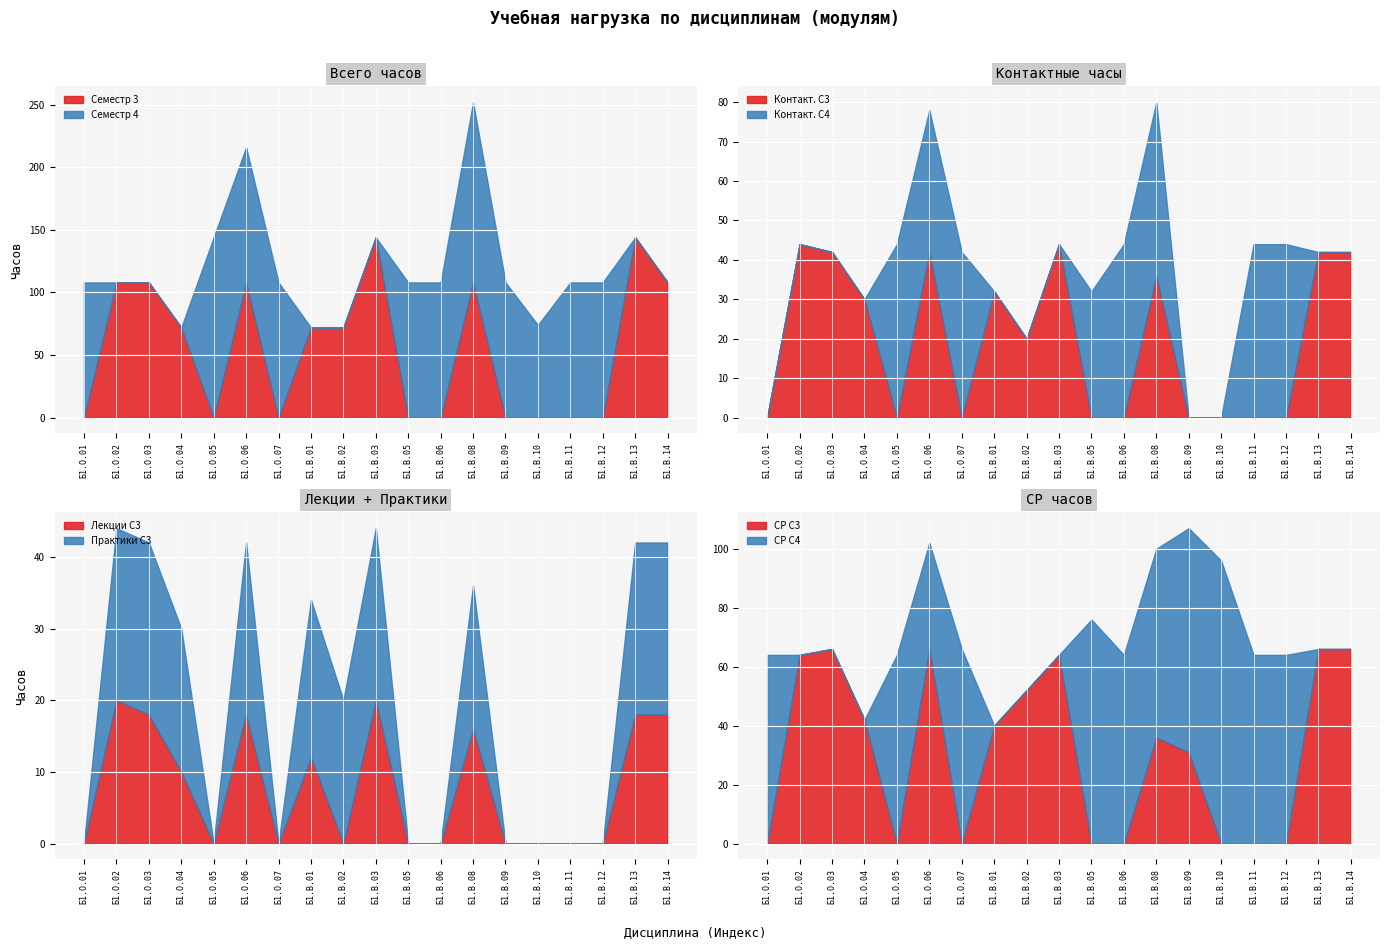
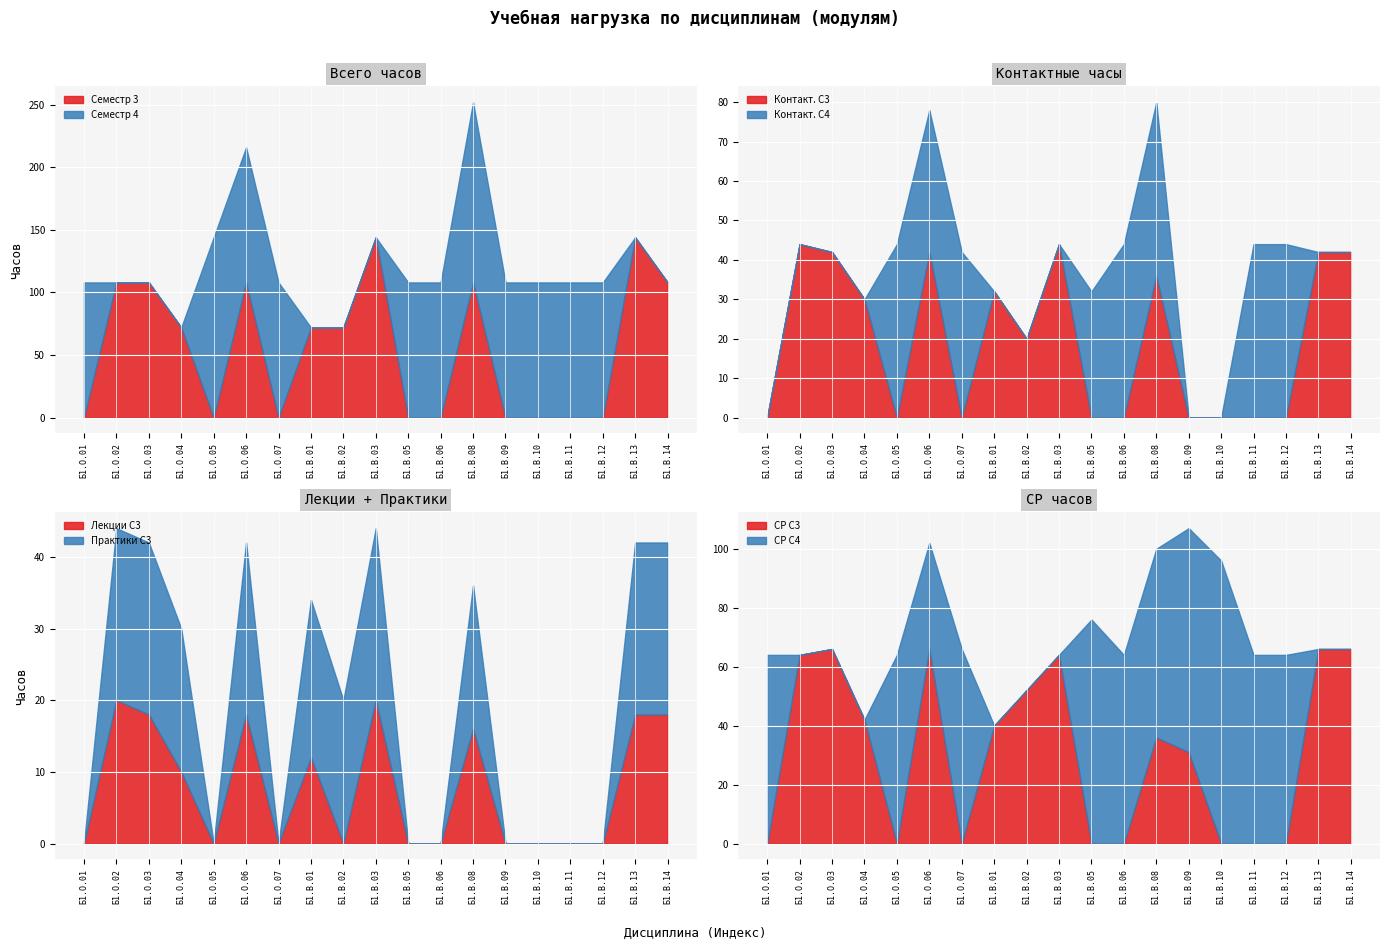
  {
    "Всего часов": {
      "Семестр 3": {
        "Б1.О.01": 0,
        "Б1.О.05": 0,
        "Б1.О.06": 108,
        "Б1.О.07": 0,
        "Б1.В.05": 0,
        "Б1.В.06": 0,
        "Б1.В.08": 108,
        "Б1.В.09": 0,
        "Б1.В.10": 0,
        "Б1.В.11": 0,
        "Б1.В.12": 0
      },
      "Семестр 4": {
        "Б1.О.01": 108,
        "Б1.О.05": 144,
        "Б1.О.06": 108,
        "Б1.О.07": 108,
        "Б1.В.05": 108,
        "Б1.В.06": 108,
        "Б1.В.08": 144,
        "Б1.В.09": 108,
-       "Б1.В.10": 74,
+       "Б1.В.10": 108,
        "Б1.В.11": 108,
        "Б1.В.12": 108
      }
    },
    "Контактные часы": {
      "Контакт. С3": {
        "Б1.О.05": 0,
        "Б1.О.06": 42,
        "Б1.О.07": 0,
        "Б1.В.05": 0,
        "Б1.В.06": 0,
        "Б1.В.08": 36,
        "Б1.В.11": 0,
        "Б1.В.12": 0
      },
      "Контакт. С4": {
        "Б1.О.05": 44,
        "Б1.О.06": 36,
        "Б1.О.07": 42,
        "Б1.В.05": 32,
        "Б1.В.06": 44,
        "Б1.В.08": 44,
        "Б1.В.11": 44,
        "Б1.В.12": 44
      }
    },
    "Лекции + Практики": {
      "Лекции С3": {
        "Б1.О.02": 20,
        "Б1.О.03": 18,
        "Б1.О.04": 10,
        "Б1.О.06": 18,
        "Б1.В.01": 12,
        "Б1.В.02": 0,
        "Б1.В.03": 20,
        "Б1.В.08": 16,
        "Б1.В.13": 18,
        "Б1.В.14": 18
      },
      "Практики С3": {
        "Б1.О.02": 24,
        "Б1.О.03": 24,
        "Б1.О.04": 20,
        "Б1.О.06": 24,
        "Б1.В.01": 22,
        "Б1.В.02": 20,
        "Б1.В.03": 24,
        "Б1.В.08": 20,
        "Б1.В.13": 24,
        "Б1.В.14": 24
      }
    },
    "СР часов": {
      "СР С3": {
        "Б1.О.01": 0,
        "Б1.О.05": 0,
        "Б1.О.06": 66,
        "Б1.О.07": 0,
        "Б1.В.05": 0,
        "Б1.В.06": 0,
        "Б1.В.08": 36,
        "Б1.В.09": 31,
        "Б1.В.10": 0,
        "Б1.В.11": 0,
        "Б1.В.12": 0
      },
      "СР С4": {
        "Б1.О.01": 64,
        "Б1.О.05": 64,
        "Б1.О.06": 36,
        "Б1.О.07": 66,
        "Б1.В.05": 76,
        "Б1.В.06": 64,
        "Б1.В.08": 64,
        "Б1.В.09": 76,
        "Б1.В.10": 96,
        "Б1.В.11": 64,
        "Б1.В.12": 64
      }
    }
  }
